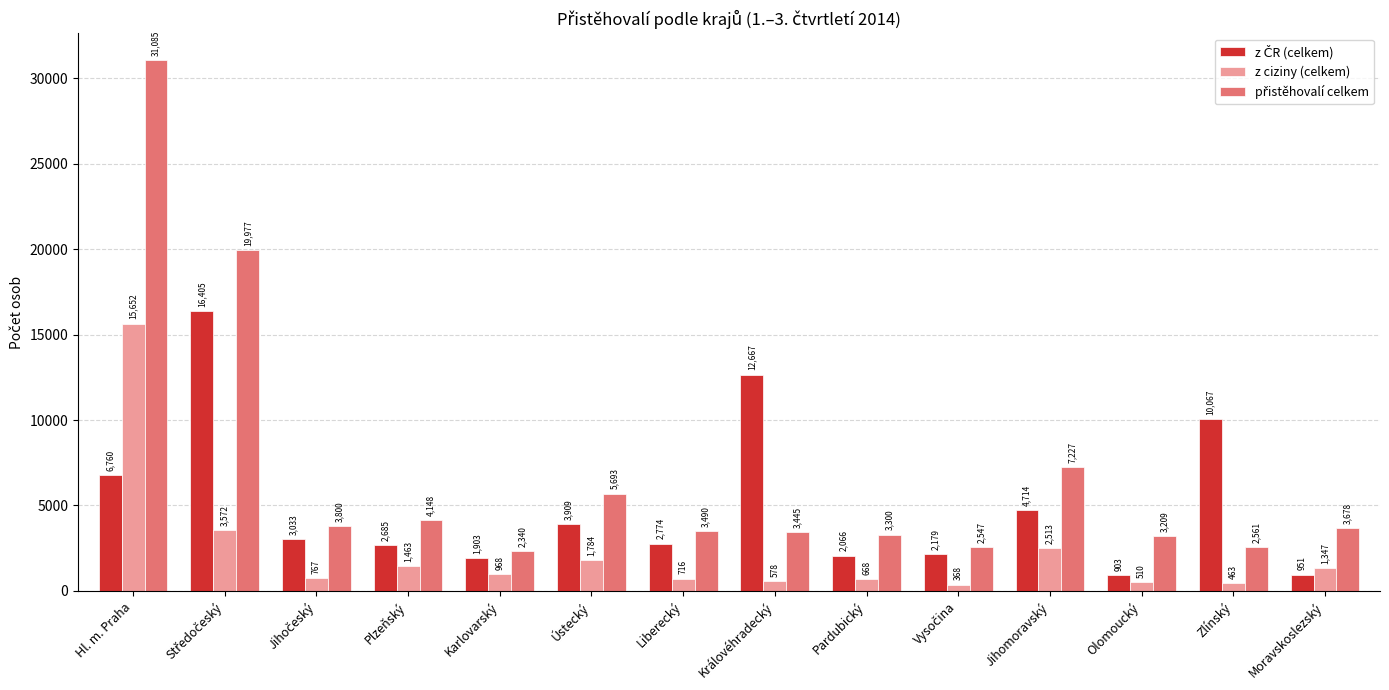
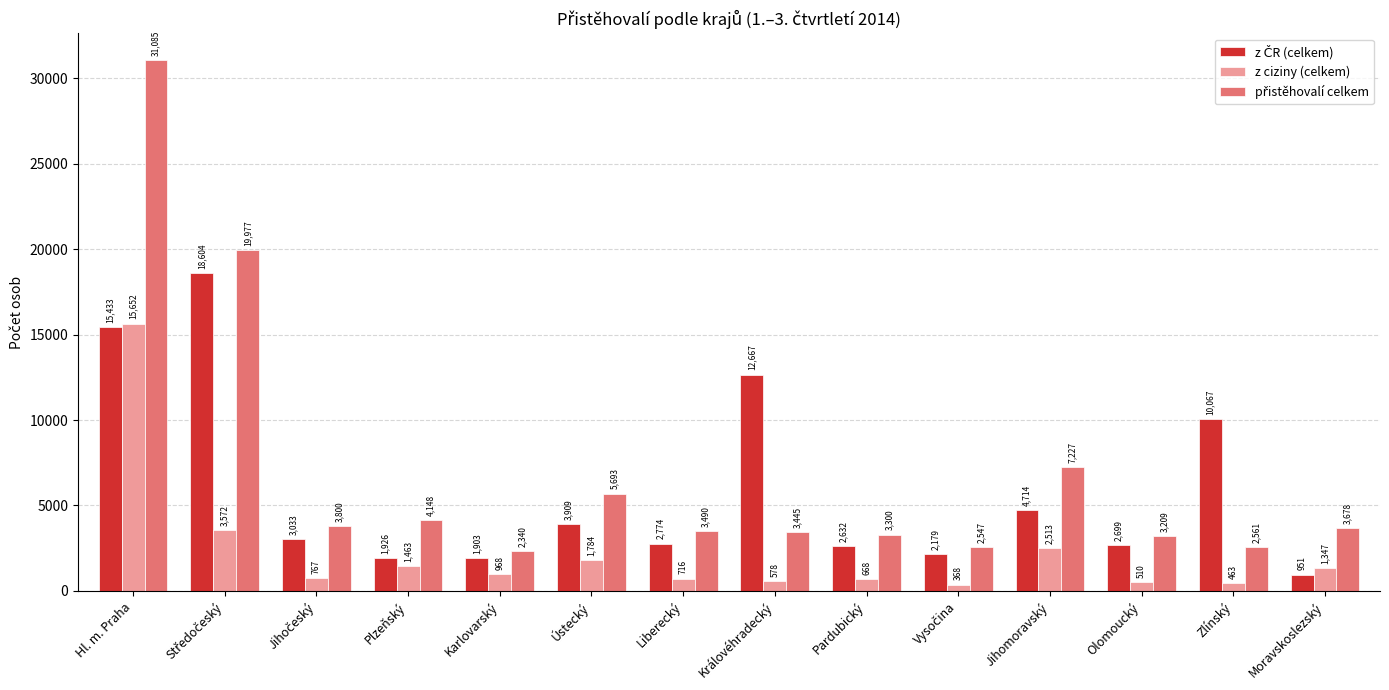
  {
    "z ČR (celkem)": {
-     "Hl. m. Praha": "6,760",
-     "Středočeský": "16,405",
+     "Hl. m. Praha": "15,433",
+     "Středočeský": "18,604",
      "Jihočeský": "3,033",
-     "Plzeňský": "2,685",
+     "Plzeňský": "1,926",
      "Karlovarský": "1,903",
      "Ústecký": "3,909",
      "Liberecký": "2,774",
      "Královéhradecký": "12,667",
-     "Pardubický": "2,066",
+     "Pardubický": "2,632",
      "Vysočina": "2,179",
      "Jihomoravský": "4,714",
-     "Olomoucký": "903",
+     "Olomoucký": "2,699",
      "Zlínský": "10,067",
      "Moravskoslezský": "951"
    }
  }
